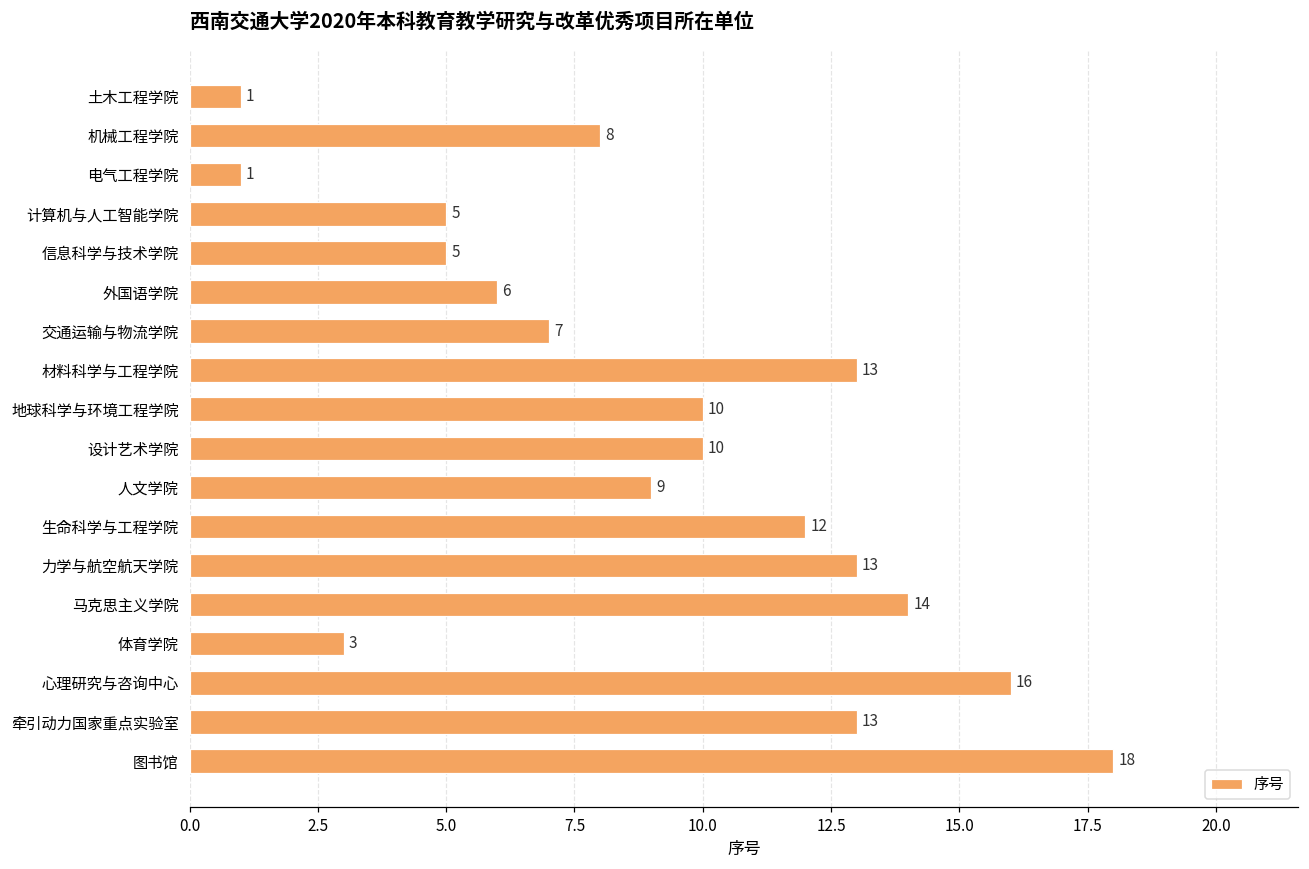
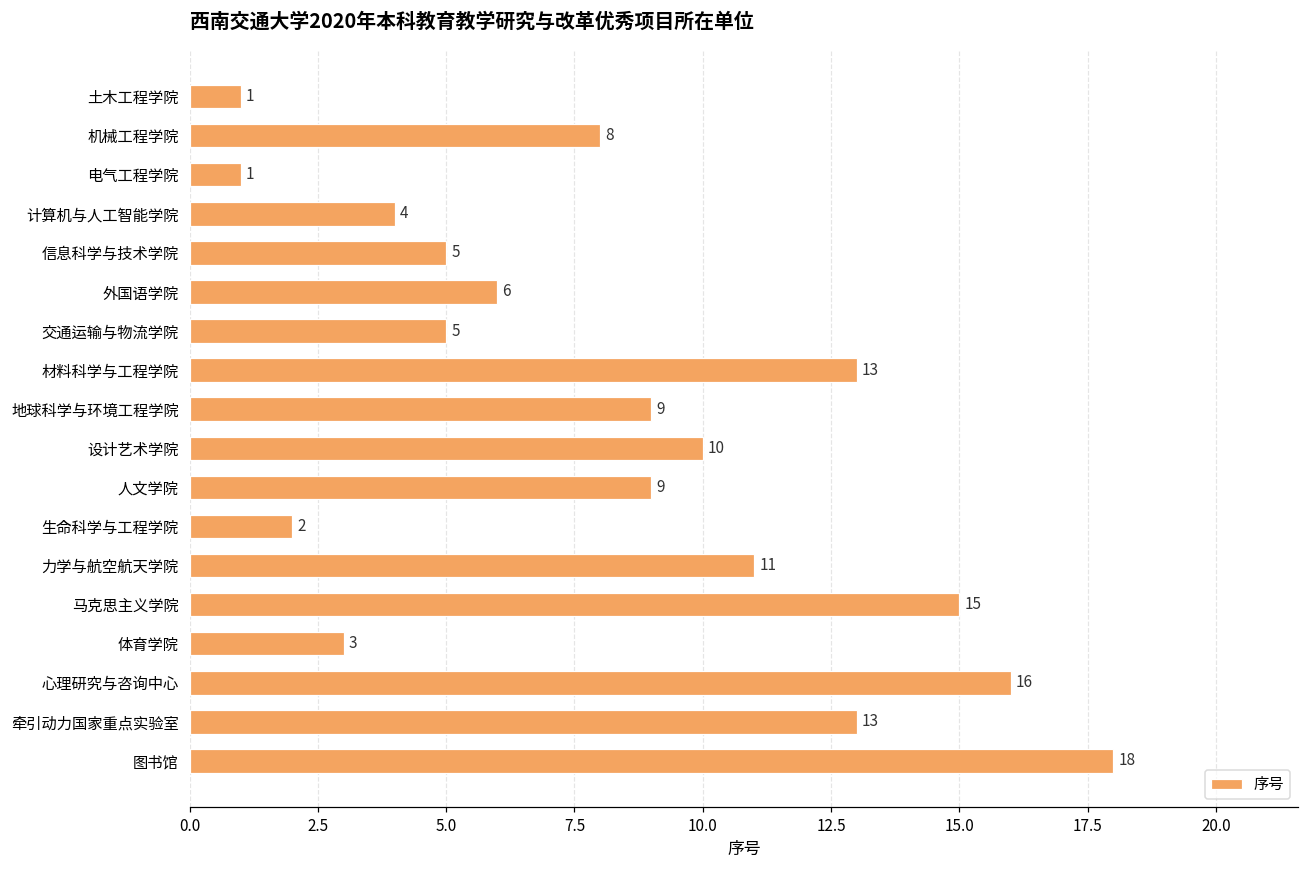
  {
    "土木工程学院": 1,
    "机械工程学院": 8,
    "电气工程学院": 1,
-   "计算机与人工智能学院": 5,
+   "计算机与人工智能学院": 4,
    "信息科学与技术学院": 5,
    "外国语学院": 6,
-   "交通运输与物流学院": 7,
+   "交通运输与物流学院": 5,
    "材料科学与工程学院": 13,
-   "地球科学与环境工程学院": 10,
+   "地球科学与环境工程学院": 9,
    "设计艺术学院": 10,
    "人文学院": 9,
-   "生命科学与工程学院": 12,
-   "力学与航空航天学院": 13,
-   "马克思主义学院": 14,
+   "生命科学与工程学院": 2,
+   "力学与航空航天学院": 11,
+   "马克思主义学院": 15,
    "体育学院": 3,
    "心理研究与咨询中心": 16,
    "牵引动力国家重点实验室": 13,
    "图书馆": 18
  }
